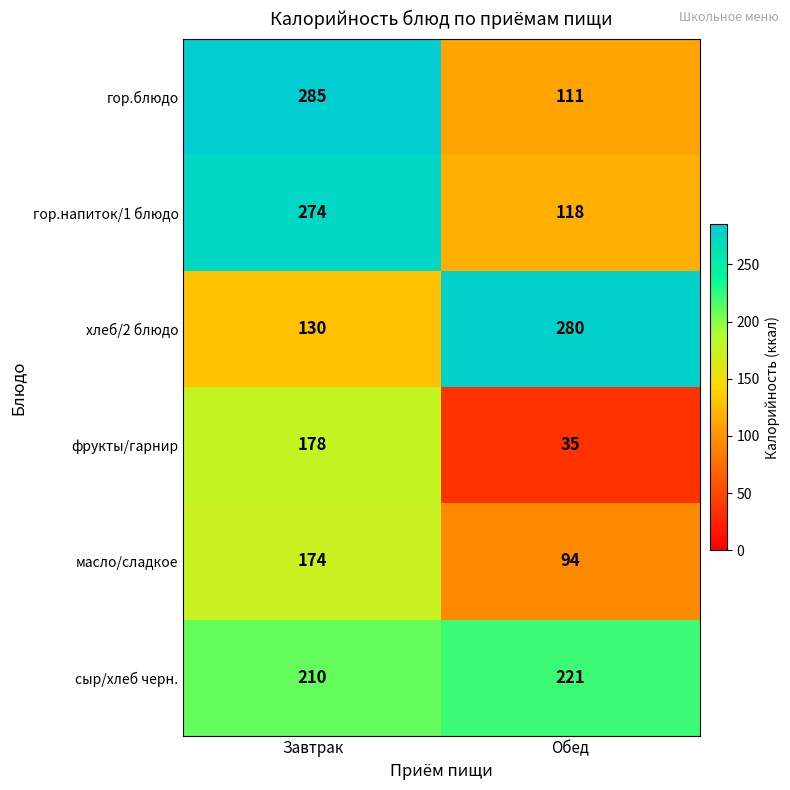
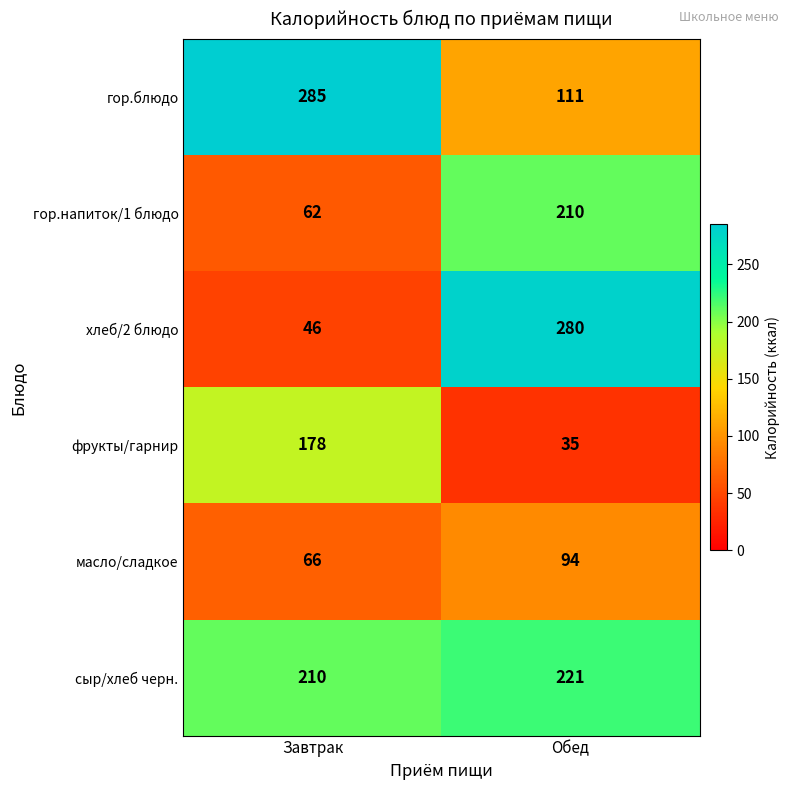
  {
    "гор.блюдо": {
      "Завтрак": 285,
      "Обед": 111
    },
    "гор.напиток/1 блюдо": {
-     "Завтрак": 274,
-     "Обед": 118
+     "Завтрак": 62,
+     "Обед": 210
    },
    "хлеб/2 блюдо": {
-     "Завтрак": 130,
+     "Завтрак": 46,
      "Обед": 280
    },
    "фрукты/гарнир": {
      "Завтрак": 178,
      "Обед": 35
    },
    "масло/сладкое": {
-     "Завтрак": 174,
+     "Завтрак": 66,
      "Обед": 94
    },
    "сыр/хлеб черн.": {
      "Завтрак": 210,
      "Обед": 221
    }
  }
